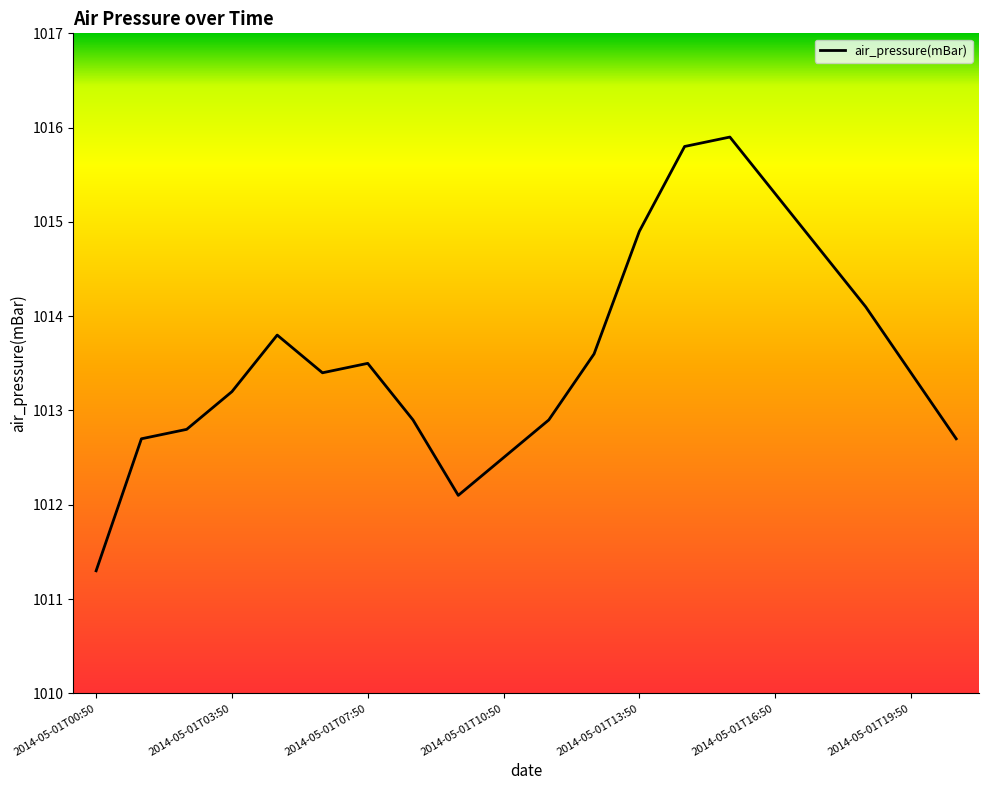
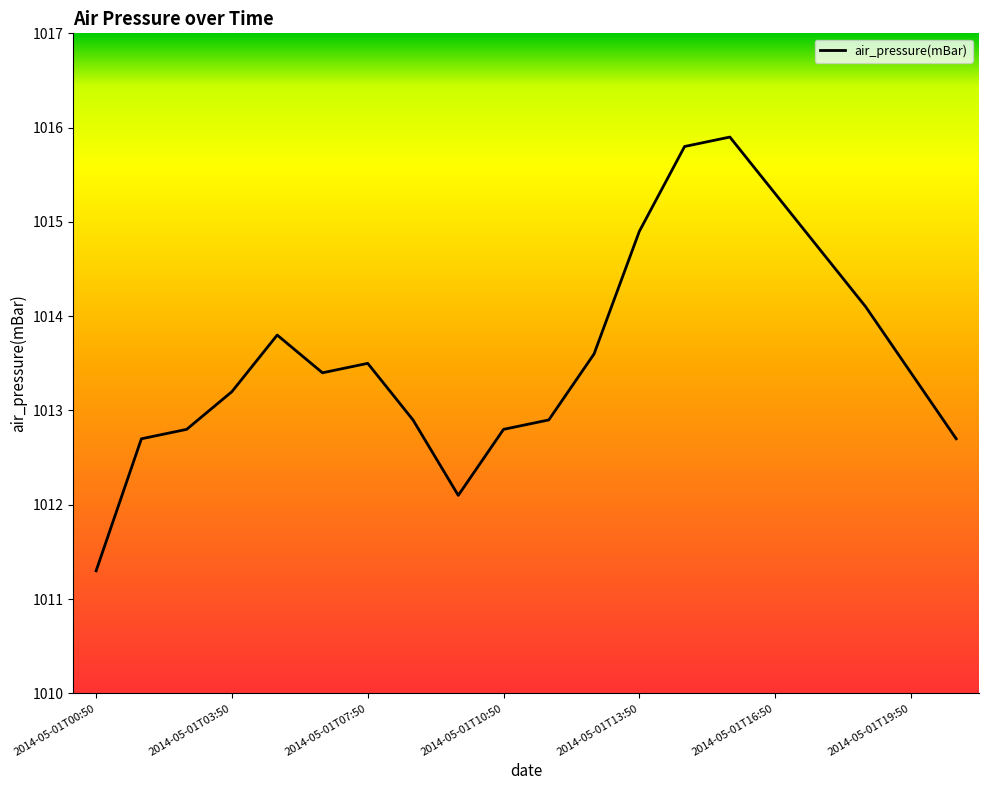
  {
    "2014-05-01T00:50": 1011.3,
    "2014-05-01T03:50": 1013.2,
    "2014-05-01T07:50": 1013.5,
-   "2014-05-01T10:50": 1012.5,
+   "2014-05-01T10:50": 1012.8,
    "2014-05-01T13:50": 1014.9,
    "2014-05-01T16:50": 1015.3,
    "2014-05-01T19:50": 1013.4
  }
